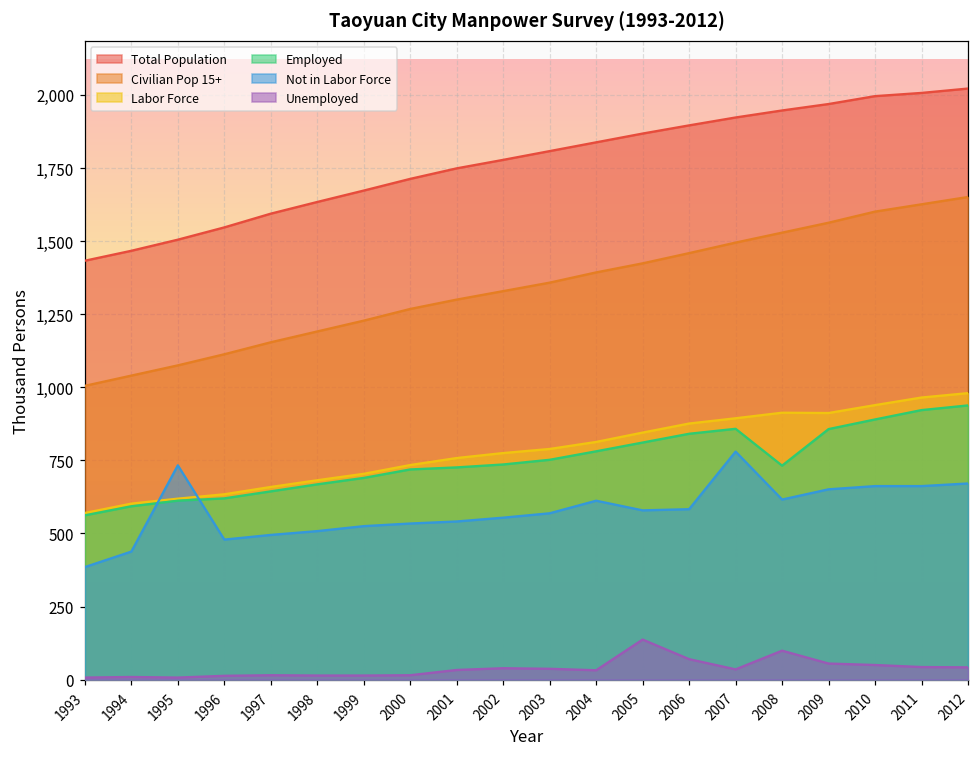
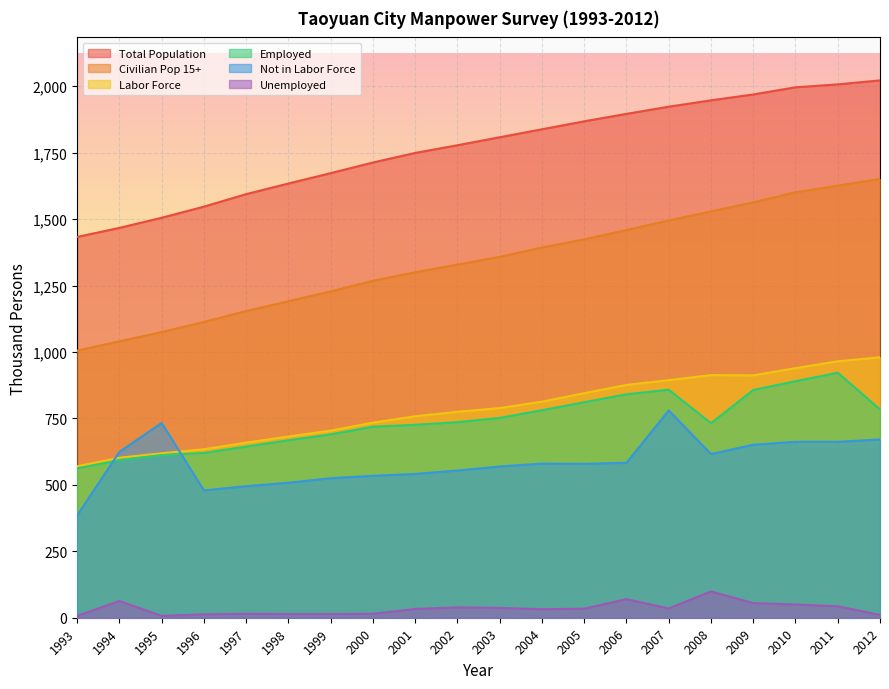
  {
    "Employed": {
      "1996": 620,
      "1997": 640,
      "1998": 670,
      "1999": 690,
      "2000": 720,
      "2001": 730,
      "2002": 740,
      "2003": 750,
      "2004": 780,
      "2005": 810,
      "2006": 840,
      "2007": 860,
      "2008": 730,
      "2009": 860,
      "2010": 890,
      "2011": 920,
-     "2012": 940
+     "2012": 780
    },
    "Not in Labor Force": {
      "1993": 390,
-     "1994": 440,
+     "1994": 620,
      "1995": 730,
      "1996": 480,
      "1997": 500,
      "1998": 510,
      "1999": 530,
      "2000": 530,
      "2001": 540,
      "2002": 550,
      "2003": 570,
-     "2004": 610,
+     "2004": 580,
      "2005": 580,
      "2006": 580,
      "2007": 780,
      "2008": 620,
      "2009": 650,
      "2010": 660,
      "2011": 660,
      "2012": 670
    },
    "Unemployed": {
      "1993": 10,
-     "1994": 10,
+     "1994": 60,
      "1995": 10,
      "1996": 10,
      "1997": 20,
      "1998": 10,
      "1999": 10,
      "2000": 20,
      "2001": 30,
      "2002": 40,
      "2003": 40,
      "2004": 30,
-     "2005": 140,
+     "2005": 30,
      "2006": 70,
      "2007": 40,
      "2008": 100,
      "2009": 60,
      "2010": 50,
      "2011": 40,
-     "2012": 40
+     "2012": 10
    }
  }
